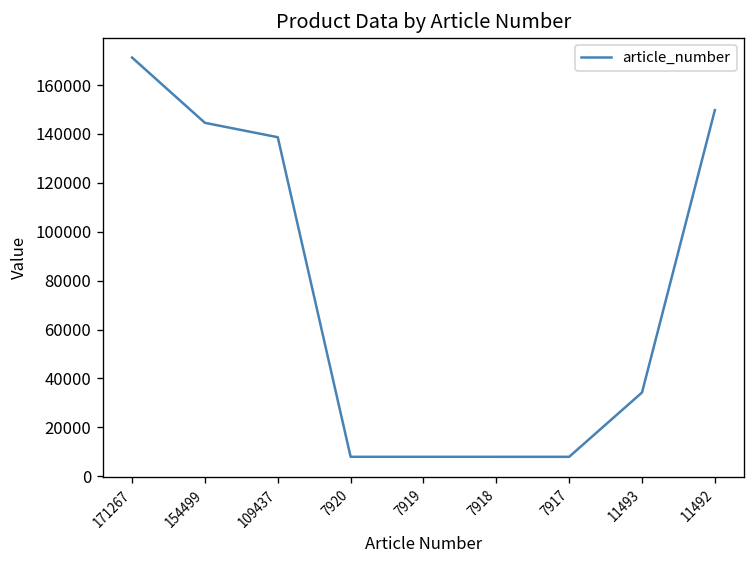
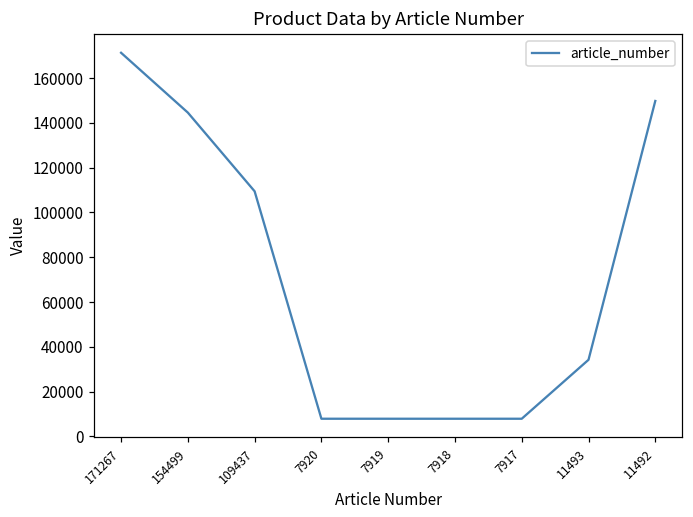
  {
    "171267": 171000,
    "154499": 145000,
-   "109437": 139000,
+   "109437": 109000,
    "7920": 8000,
    "7919": 8000,
    "7918": 8000,
    "7917": 8000,
    "11493": 34000,
    "11492": 150000
  }
